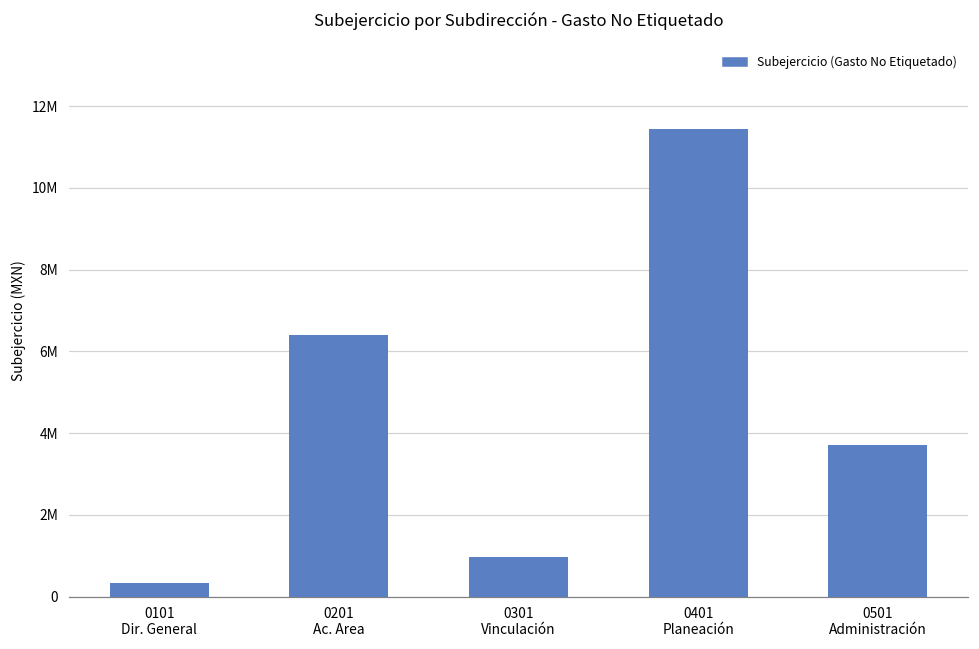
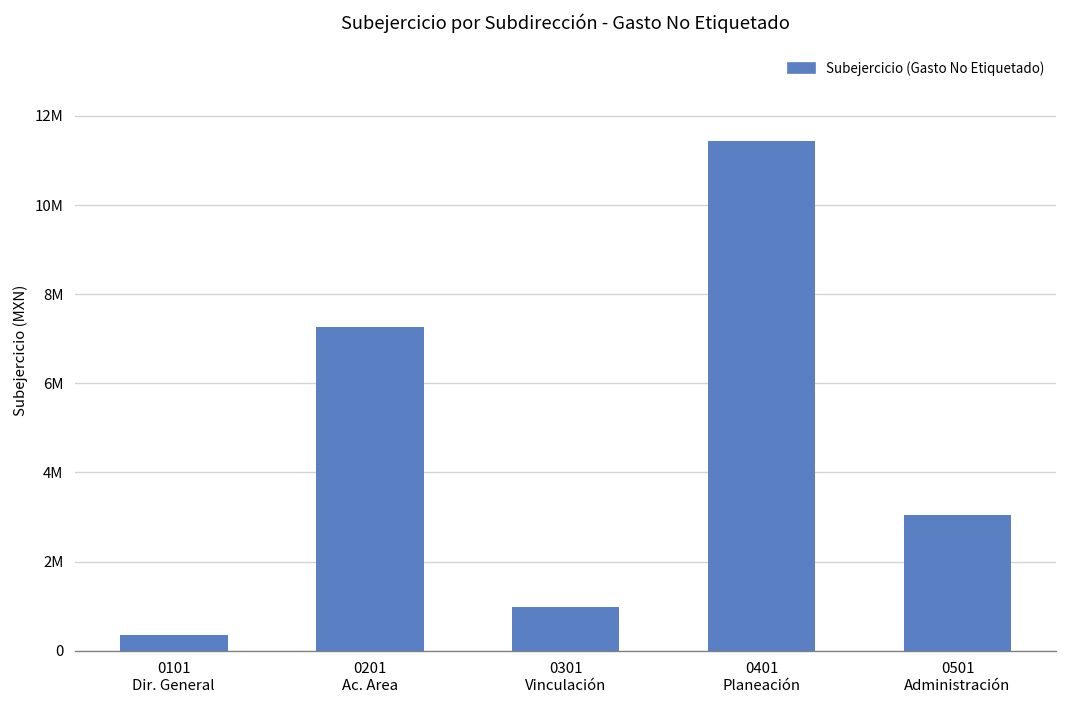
  {
    "0101 Dir. General": 300000,
-   "0201 Ac. Area": 6400000,
+   "0201 Ac. Area": 7300000,
    "0301 Vinculación": 1000000,
    "0401 Planeación": 11400000,
-   "0501 Administración": 3700000
+   "0501 Administración": 3000000
  }
